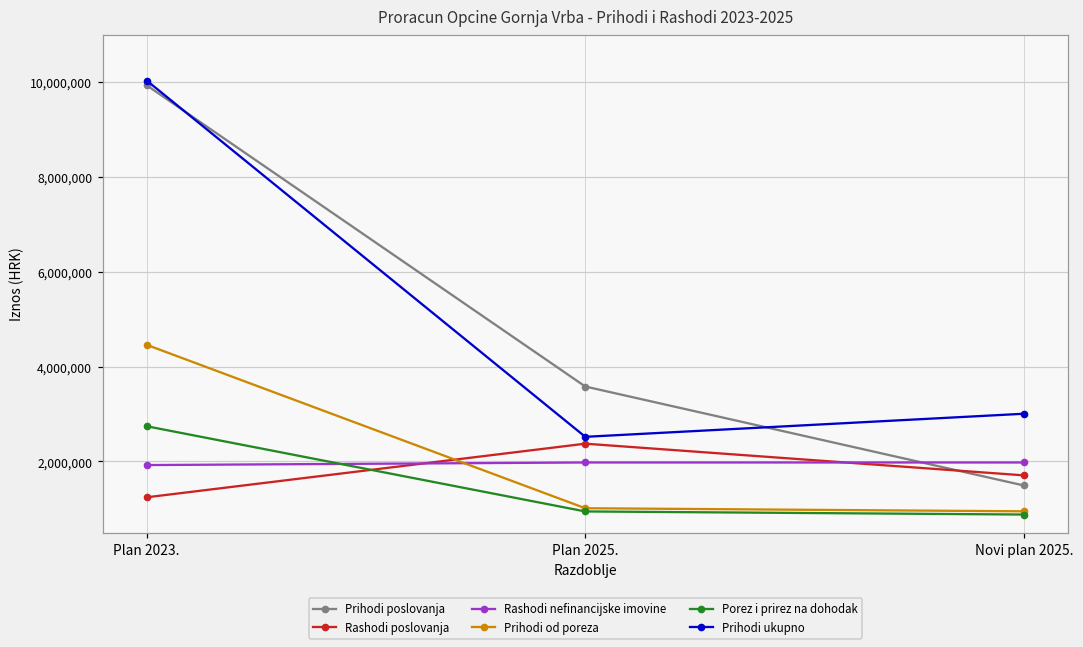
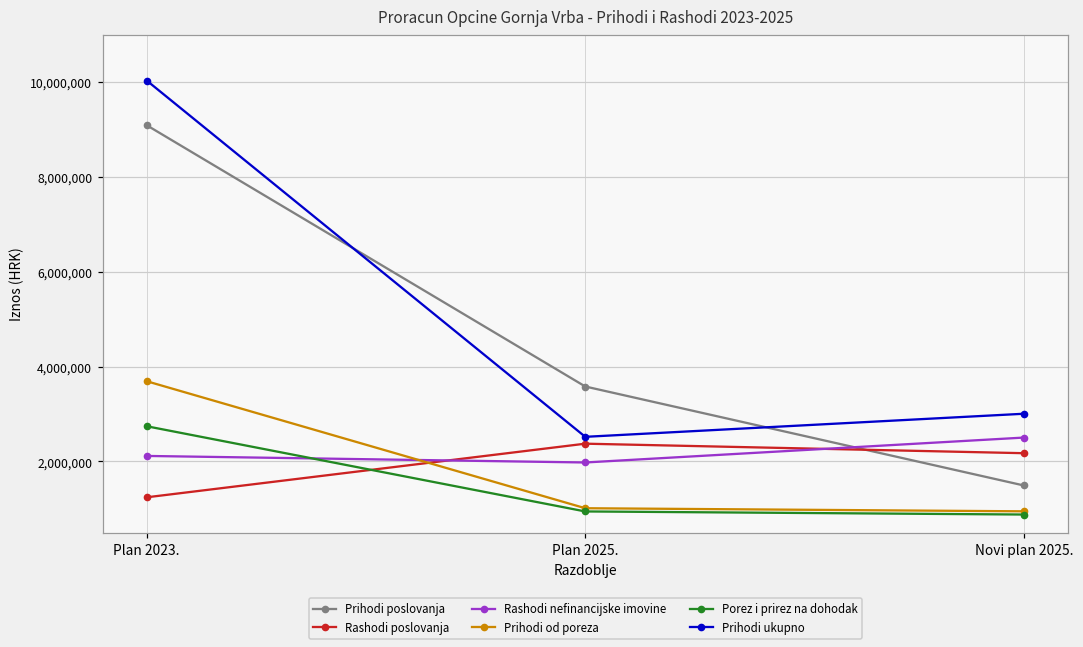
  {
    "Prihodi poslovanja": {
-     "Plan 2023.": "9,900,000",
+     "Plan 2023.": "9,100,000",
      "Plan 2025.": "3,600,000",
      "Novi plan 2025.": "1,500,000"
    },
    "Rashodi poslovanja": {
      "Plan 2023.": "1,200,000",
      "Plan 2025.": "2,400,000",
-     "Novi plan 2025.": "1,700,000"
+     "Novi plan 2025.": "2,200,000"
    },
    "Rashodi nefinancijske imovine": {
-     "Plan 2023.": "1,900,000",
+     "Plan 2023.": "2,100,000",
      "Plan 2025.": "2,000,000",
-     "Novi plan 2025.": "2,000,000"
+     "Novi plan 2025.": "2,500,000"
    },
    "Prihodi od poreza": {
-     "Plan 2023.": "4,500,000",
+     "Plan 2023.": "3,700,000",
      "Plan 2025.": "1,000,000",
      "Novi plan 2025.": "900,000"
    },
    "Porez i prirez na dohodak": {
      "Plan 2023.": "2,700,000",
      "Plan 2025.": "900,000",
      "Novi plan 2025.": "900,000"
    },
    "Prihodi ukupno": {
      "Plan 2023.": "10,000,000",
      "Plan 2025.": "2,500,000",
      "Novi plan 2025.": "3,000,000"
    }
  }
